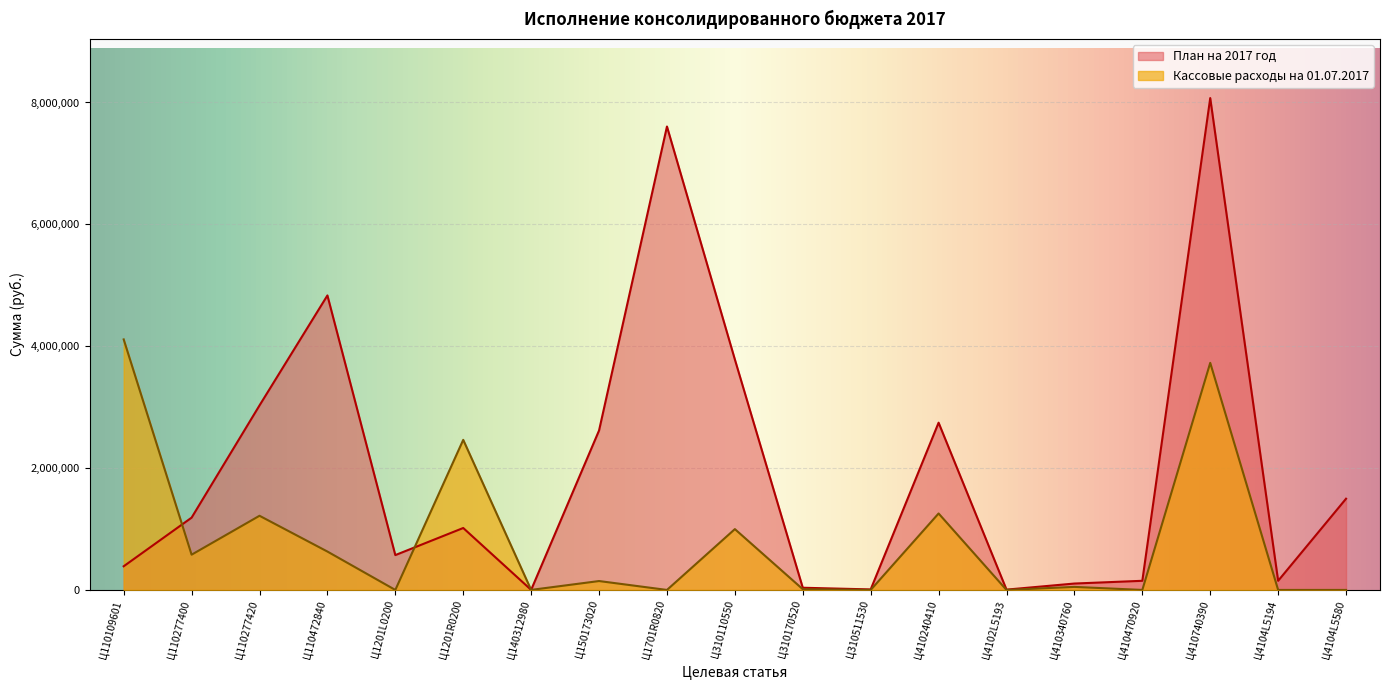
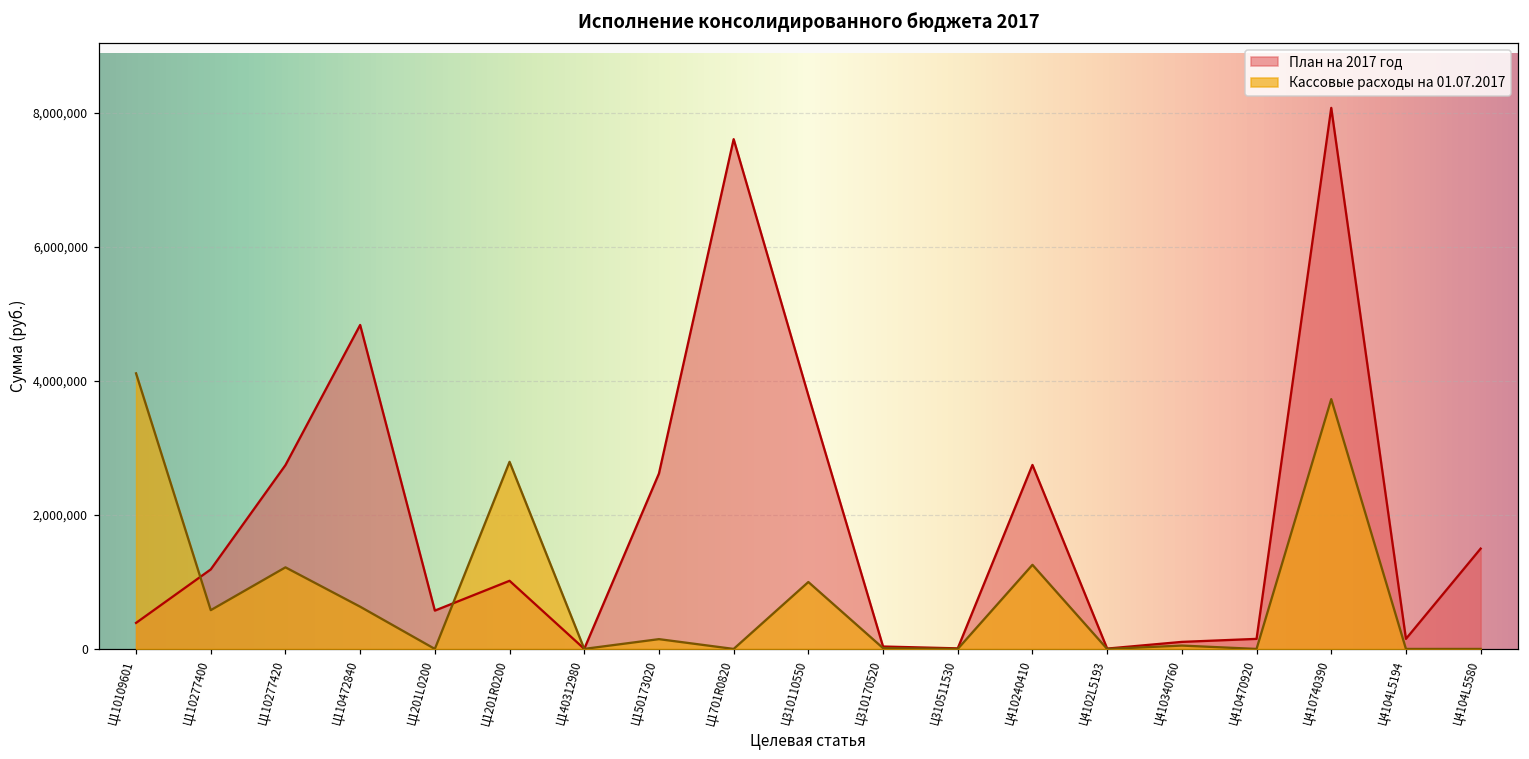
  {
    "План на 2017 год": {
      "Ц110109601": "400,000",
      "Ц110277400": "1,200,000",
-     "Ц110277420": "3,000,000",
+     "Ц110277420": "2,700,000",
      "Ц110472840": "4,800,000",
      "Ц1201L0200": "600,000",
      "Ц1201R0200": "1,000,000",
      "Ц150173020": "2,600,000",
      "Ц1701R0820": "7,600,000",
      "Ц310110550": "3,800,000",
      "Ц410240410": "2,700,000",
      "Ц410340760": "100,000",
      "Ц410470920": "200,000",
      "Ц410740390": "8,100,000",
      "Ц4104L5194": "200,000",
      "Ц4104L5580": "1,500,000"
    },
    "Кассовые расходы на 01.07.2017": {
      "Ц110109601": "4,100,000",
      "Ц110277400": "600,000",
      "Ц110277420": "1,200,000",
      "Ц110472840": "600,000",
      "Ц1201L0200": "0",
-     "Ц1201R0200": "2,500,000",
+     "Ц1201R0200": "2,800,000",
      "Ц150173020": "100,000",
      "Ц1701R0820": "0",
      "Ц310110550": "1,000,000",
      "Ц410240410": "1,300,000",
      "Ц410340760": "100,000",
      "Ц410470920": "0",
      "Ц410740390": "3,700,000",
      "Ц4104L5194": "0",
      "Ц4104L5580": "0"
    }
  }
